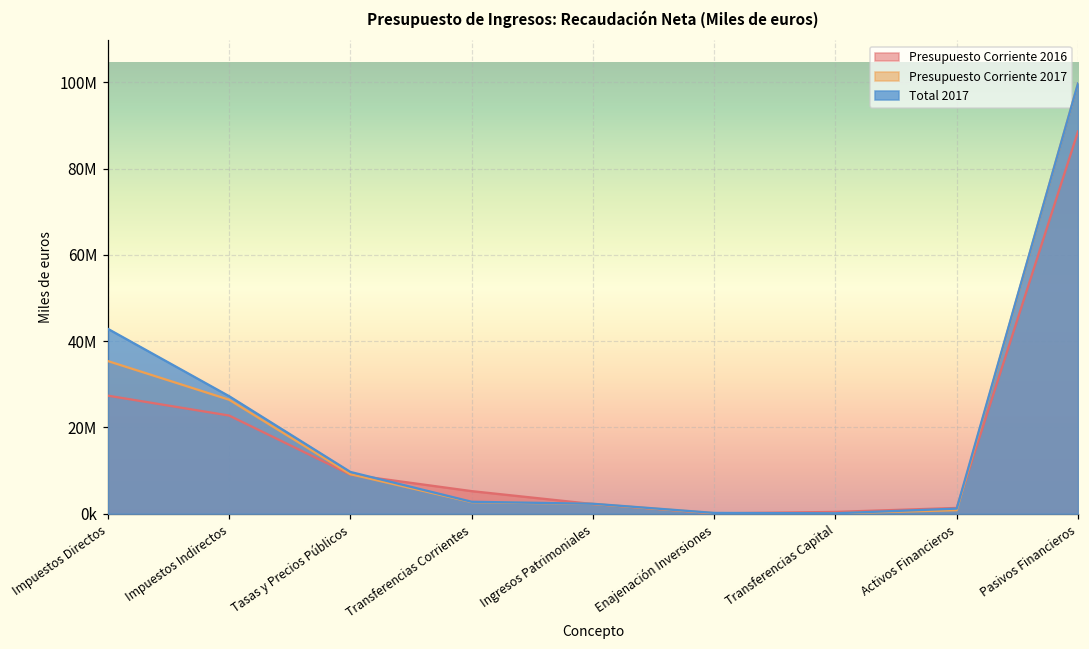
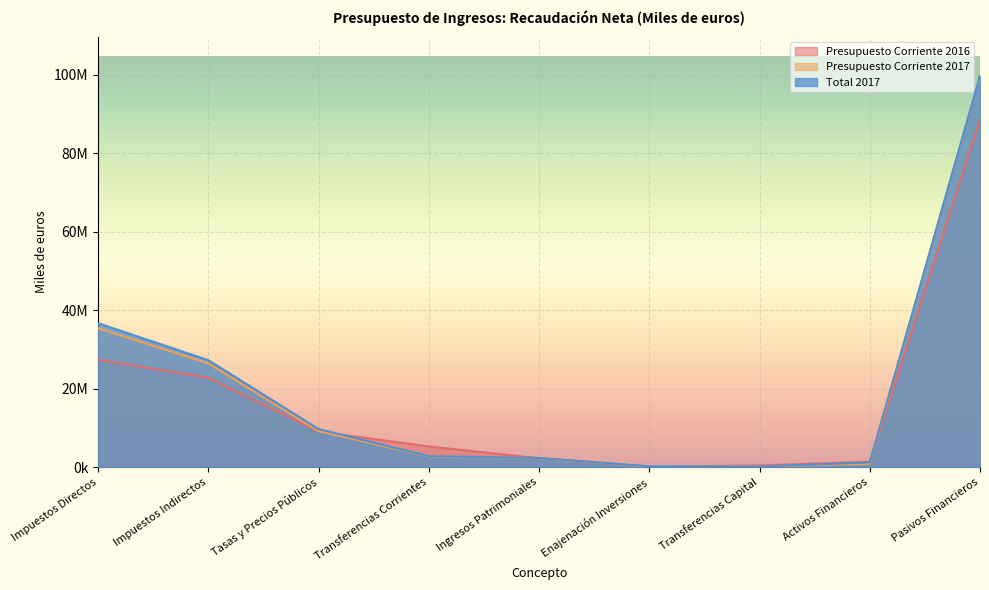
  {
    "Total 2017": {
-     "Impuestos Directos": 43000000,
+     "Impuestos Directos": 37000000,
      "Impuestos Indirectos": 27000000
    }
  }
